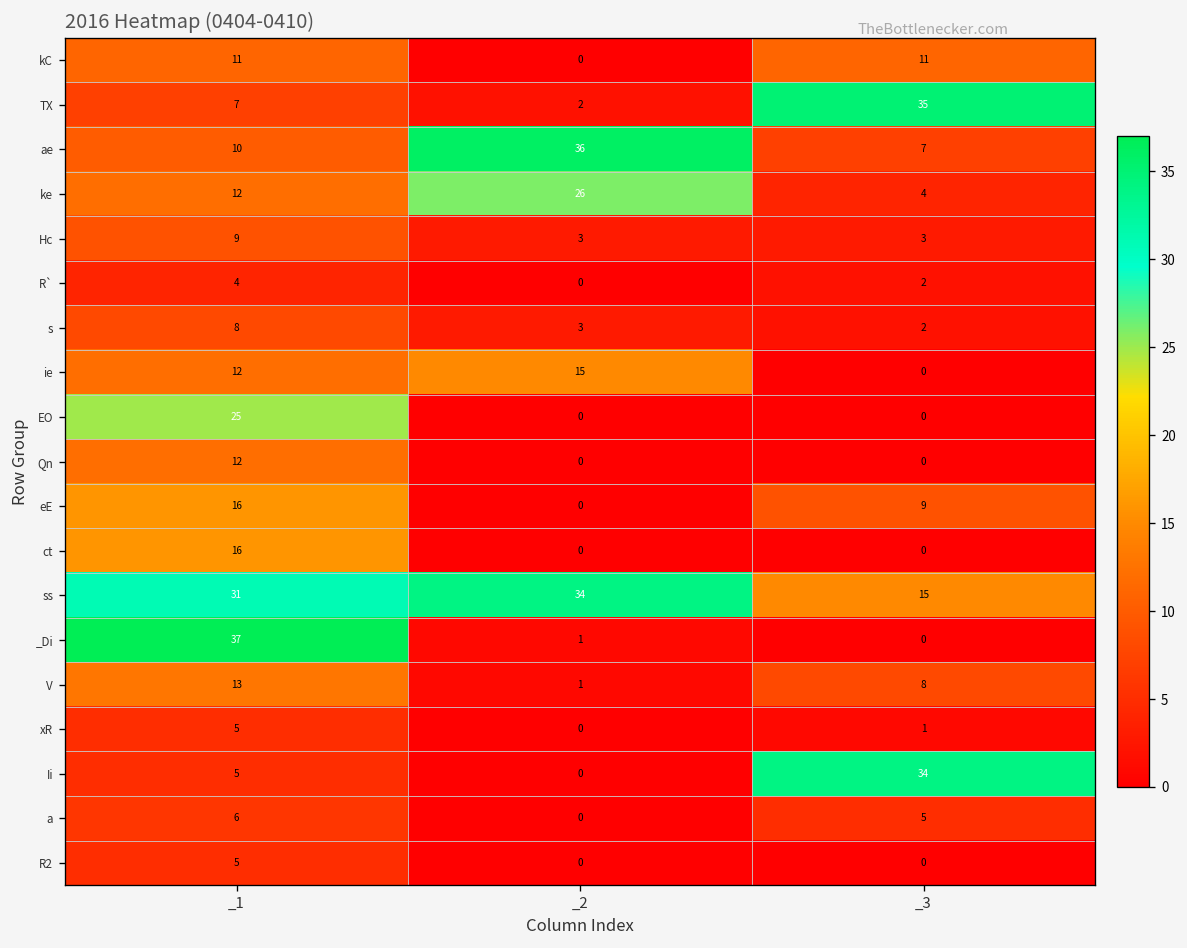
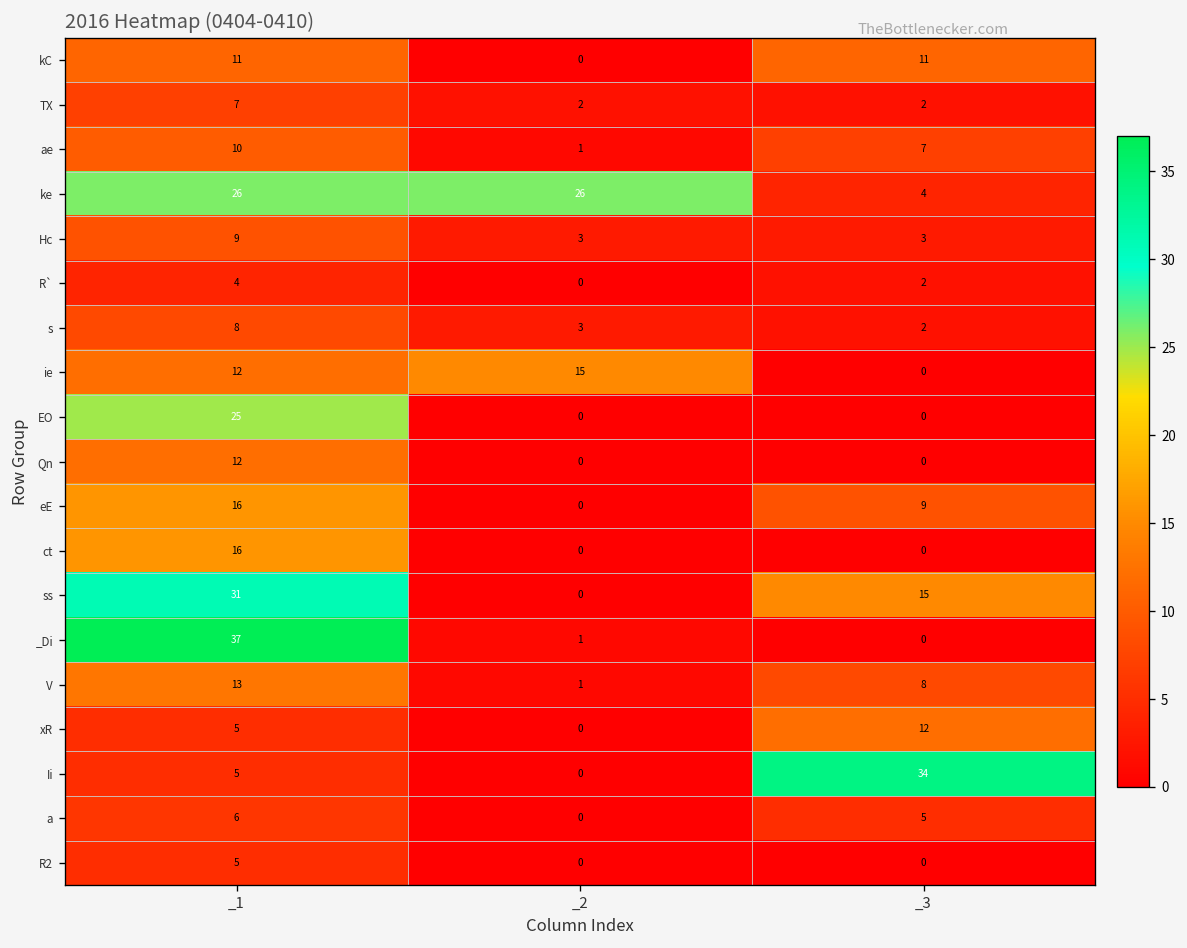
  {
    "kC": {
      "_1": 11,
      "_2": 0,
      "_3": 11
    },
    "TX": {
      "_1": 7,
      "_2": 2,
-     "_3": 35
+     "_3": 2
    },
    "ae": {
      "_1": 10,
-     "_2": 36,
+     "_2": 1,
      "_3": 7
    },
    "ke": {
-     "_1": 12,
+     "_1": 26,
      "_2": 26,
      "_3": 4
    },
    "Hc": {
      "_1": 9,
      "_2": 3,
      "_3": 3
    },
    "R`": {
      "_1": 4,
      "_2": 0,
      "_3": 2
    },
    "s": {
      "_1": 8,
      "_2": 3,
      "_3": 2
    },
    "ie": {
      "_1": 12,
      "_2": 15,
      "_3": 0
    },
    "EO": {
      "_1": 25,
      "_2": 0,
      "_3": 0
    },
    "Qn": {
      "_1": 12,
      "_2": 0,
      "_3": 0
    },
    "eE": {
      "_1": 16,
      "_2": 0,
      "_3": 9
    },
    "ct": {
      "_1": 16,
      "_2": 0,
      "_3": 0
    },
    "ss": {
      "_1": 31,
-     "_2": 34,
+     "_2": 0,
      "_3": 15
    },
    "_Di": {
      "_1": 37,
      "_2": 1,
      "_3": 0
    },
    "V": {
      "_1": 13,
      "_2": 1,
      "_3": 8
    },
    "xR": {
      "_1": 5,
      "_2": 0,
-     "_3": 1
+     "_3": 12
    },
    "Ii": {
      "_1": 5,
      "_2": 0,
      "_3": 34
    },
    "a": {
      "_1": 6,
      "_2": 0,
      "_3": 5
    },
    "R2": {
      "_1": 5,
      "_2": 0,
      "_3": 0
    }
  }
